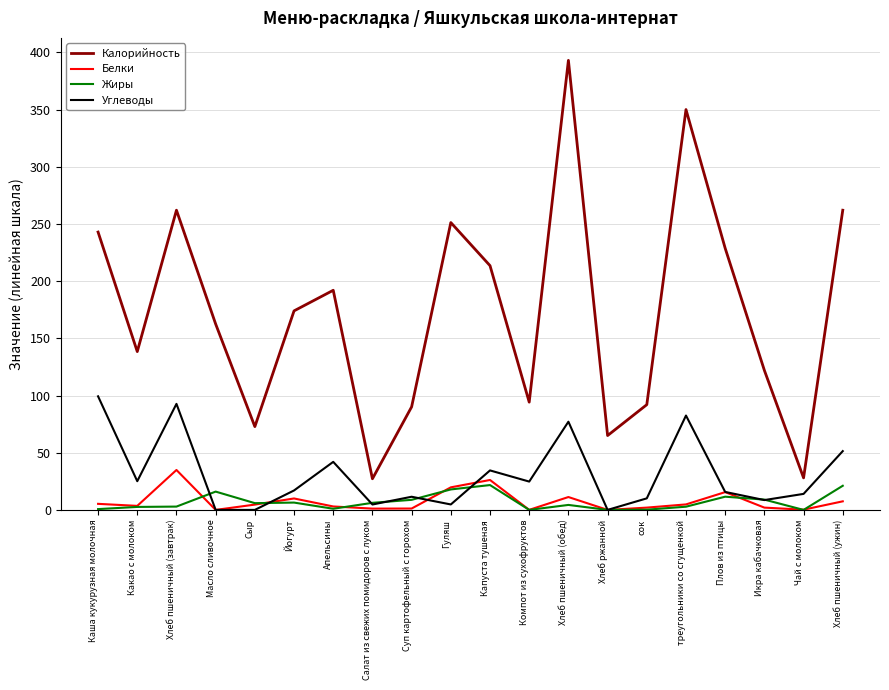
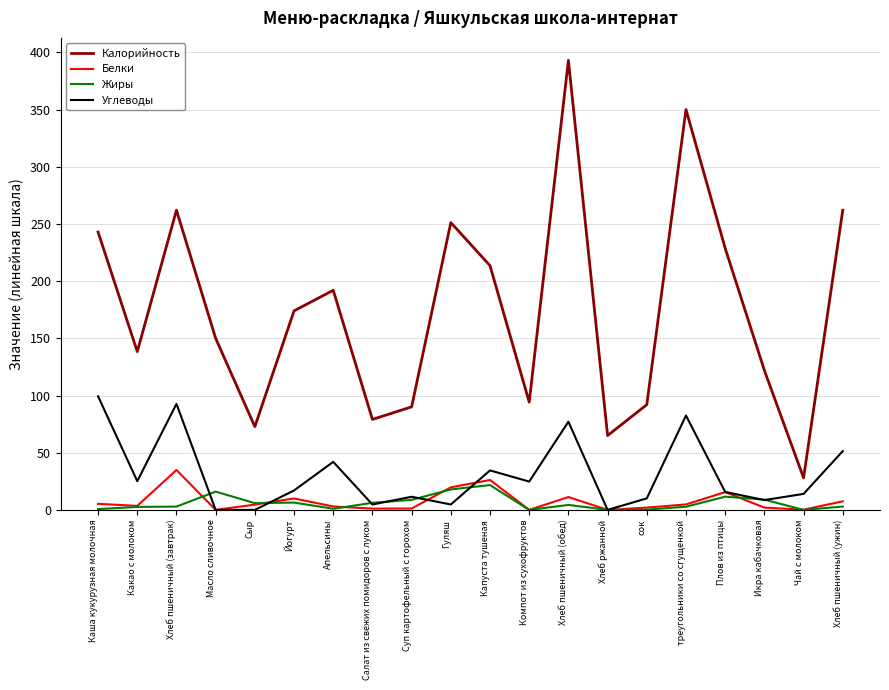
  {
    "Калорийность": {
      "Каша кукурузная молочная": 243,
      "Какао с молоком": 138,
      "Хлеб пшеничный (завтрак)": 262,
-     "Масло сливочное": 163,
+     "Масло сливочное": 150,
      "Сыр": 73,
      "Йогурт": 174,
      "Апельсины": 192,
-     "Салат из свежих помидоров с луком": 27,
+     "Салат из свежих помидоров с луком": 79,
      "Суп картофельный с горохом": 90,
      "Гуляш": 251,
      "Капуста тушеная": 214,
      "Компот из сухофруктов": 94,
      "Хлеб пшеничный (обед)": 393,
      "Хлеб ржанной": 65,
      "сок": 92,
      "треугольники со сгущенкой": 350,
      "Плов из птицы": 229,
      "Икра кабачковая": 122,
      "Чай с молоком": 28,
      "Хлеб пшеничный (ужин)": 262
    },
    "Белки": {
      "Каша кукурузная молочная": 5,
      "Хлеб пшеничный (завтрак)": 35,
      "Йогурт": 10,
      "Салат из свежих помидоров с луком": 1,
      "Суп картофельный с горохом": 1,
      "Капуста тушеная": 26,
      "Хлеб пшеничный (обед)": 11,
      "Икра кабачковая": 2,
      "Хлеб пшеничный (ужин)": 8
    },
    "Жиры": {
      "Каша кукурузная молочная": 1,
      "Хлеб пшеничный (завтрак)": 3,
      "Масло сливочное": 16,
      "Йогурт": 6,
      "Суп картофельный с горохом": 9,
      "Капуста тушеная": 22,
      "Хлеб пшеничный (обед)": 4,
      "Плов из птицы": 12,
-     "Хлеб пшеничный (ужин)": 21
+     "Хлеб пшеничный (ужин)": 3
    },
    "Углеводы": {
      "Каша кукурузная молочная": 99,
      "Какао с молоком": 25,
      "Хлеб пшеничный (завтрак)": 93,
      "Сыр": 0,
      "Йогурт": 17,
      "Апельсины": 42,
      "Суп картофельный с горохом": 12,
      "Гуляш": 5,
      "Капуста тушеная": 35,
      "Компот из сухофруктов": 25,
      "Хлеб пшеничный (обед)": 77,
      "сок": 10,
      "треугольники со сгущенкой": 83,
      "Чай с молоком": 14,
      "Хлеб пшеничный (ужин)": 51
    }
  }
